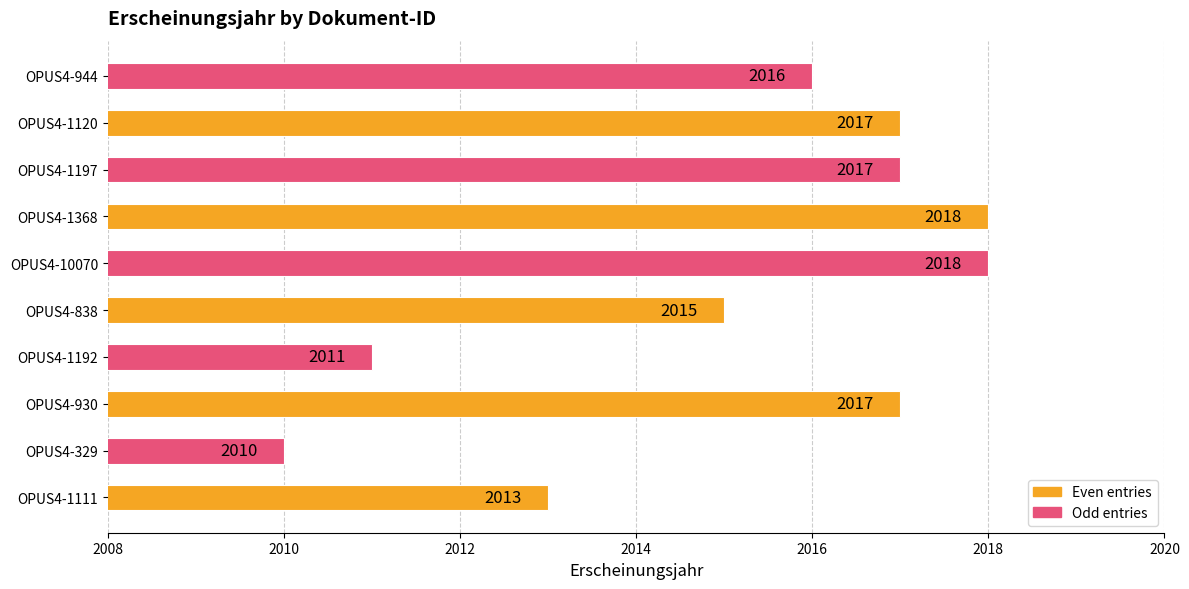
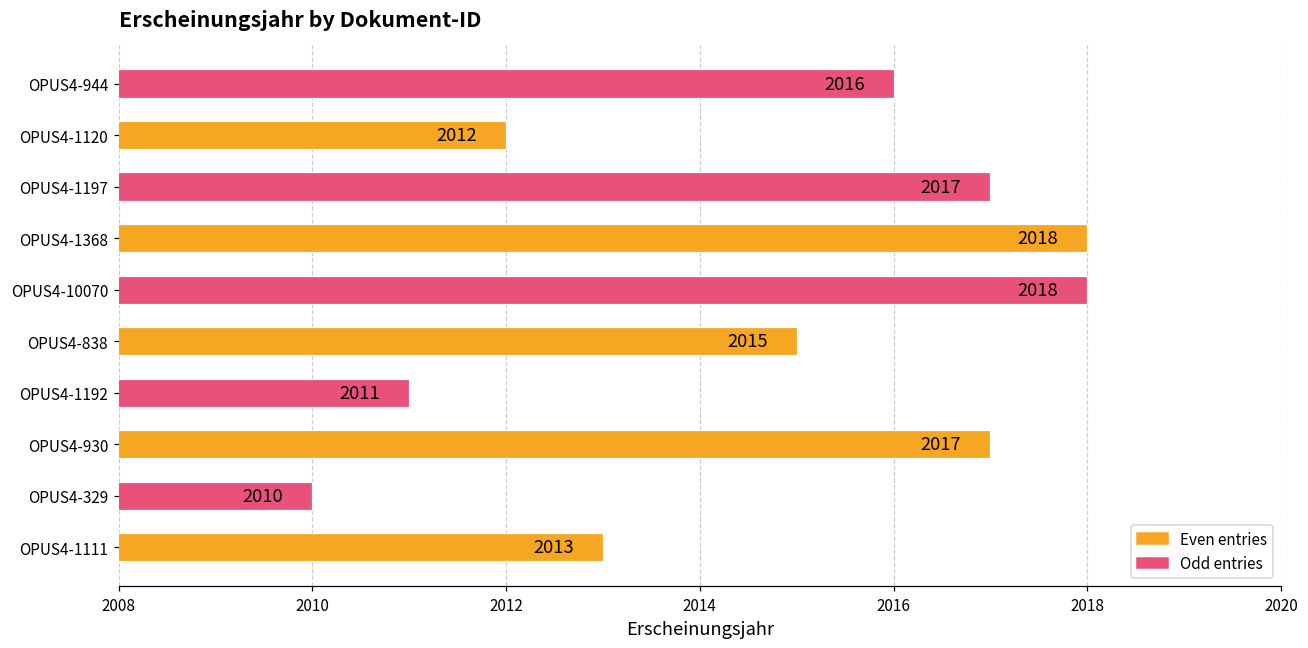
  {
    "OPUS4-944": 2016,
-   "OPUS4-1120": 2017,
+   "OPUS4-1120": 2012,
    "OPUS4-1197": 2017,
    "OPUS4-1368": 2018,
    "OPUS4-10070": 2018,
    "OPUS4-838": 2015,
    "OPUS4-1192": 2011,
    "OPUS4-930": 2017,
    "OPUS4-329": 2010,
    "OPUS4-1111": 2013
  }
